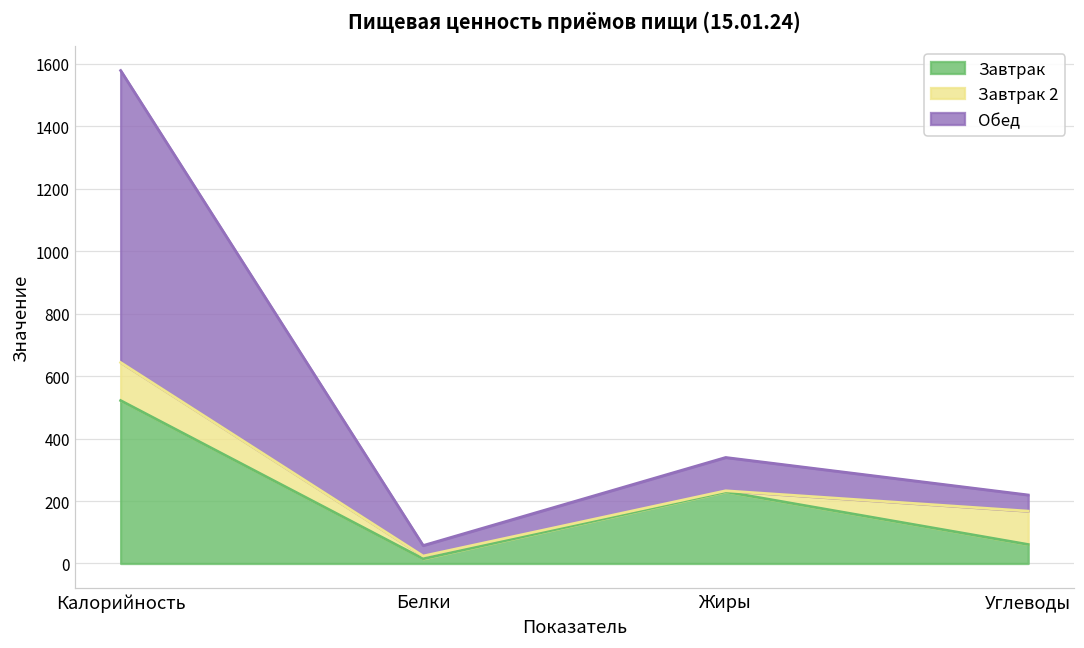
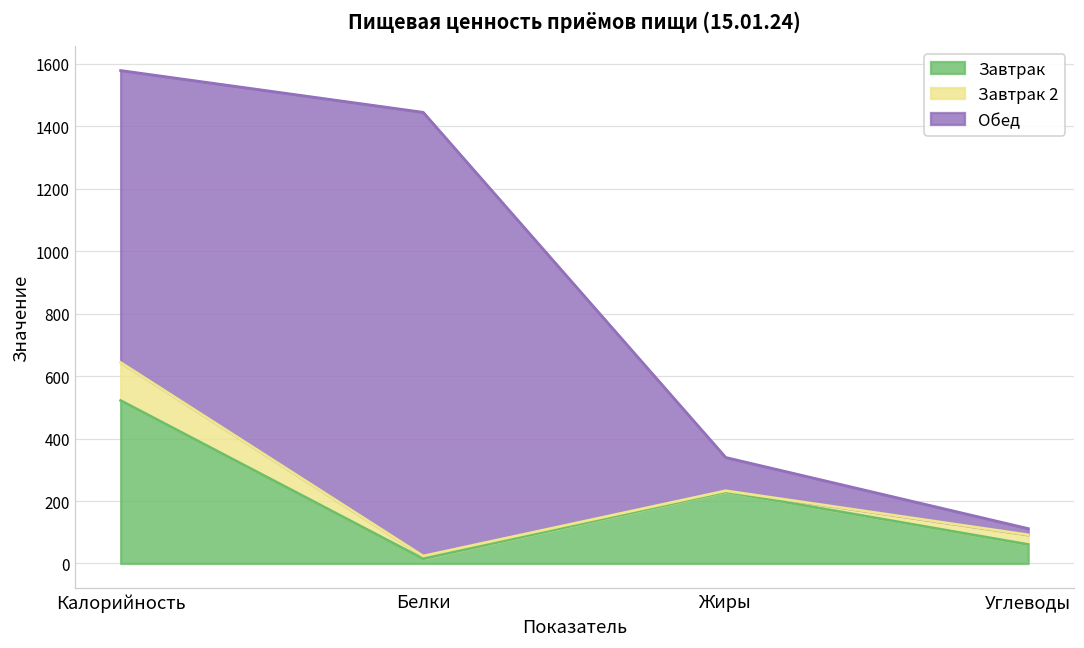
  {
    "Завтрак": {
      "Калорийность": 520,
      "Углеводы": 60
    },
    "Завтрак 2": {
      "Калорийность": 120,
-     "Углеводы": 110
+     "Углеводы": 30
    },
    "Обед": {
      "Калорийность": 930,
-     "Белки": 30,
+     "Белки": 1420,
      "Жиры": 110,
-     "Углеводы": 50
+     "Углеводы": 20
    }
  }
